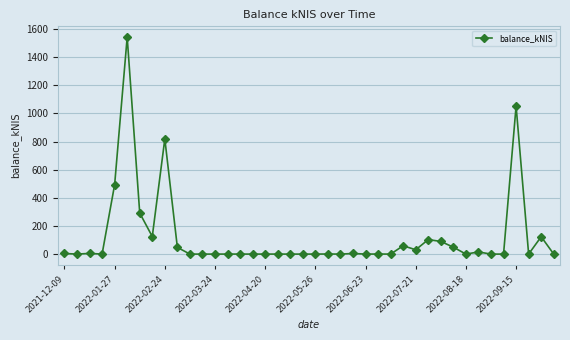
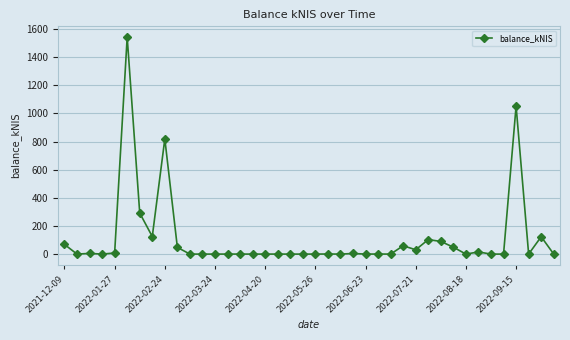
  {
-   "2021-12-09": 0,
-   "2022-01-27": 490,
+   "2021-12-09": 70,
+   "2022-01-27": 10,
    "2022-02-24": 820,
    "2022-03-24": 0,
    "2022-04-20": 0,
    "2022-05-26": 0,
    "2022-06-23": 0,
    "2022-07-21": 30,
    "2022-08-18": 0,
    "2022-09-15": 1050
  }
